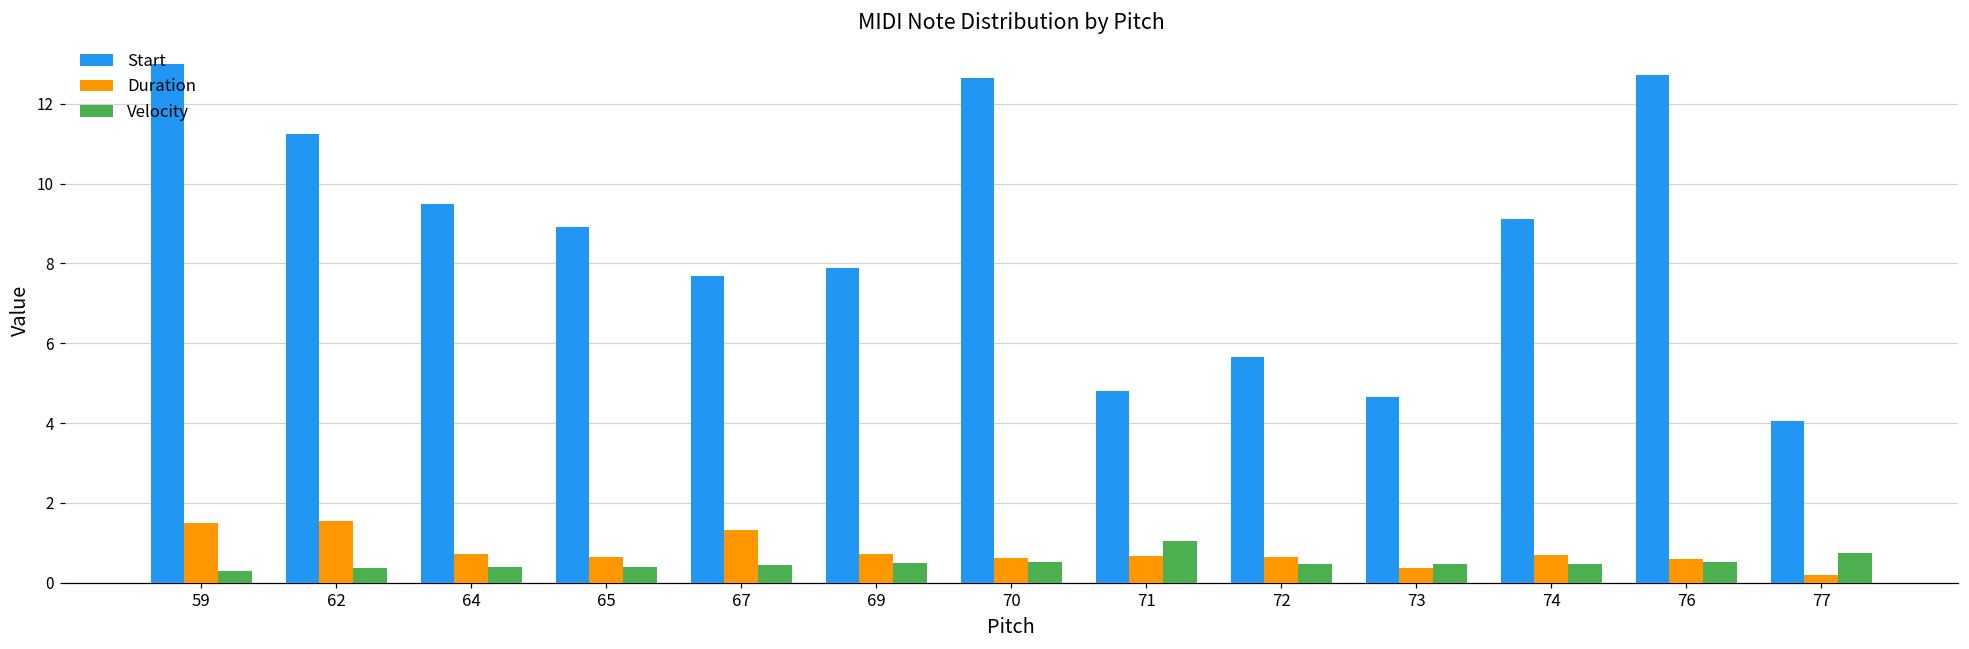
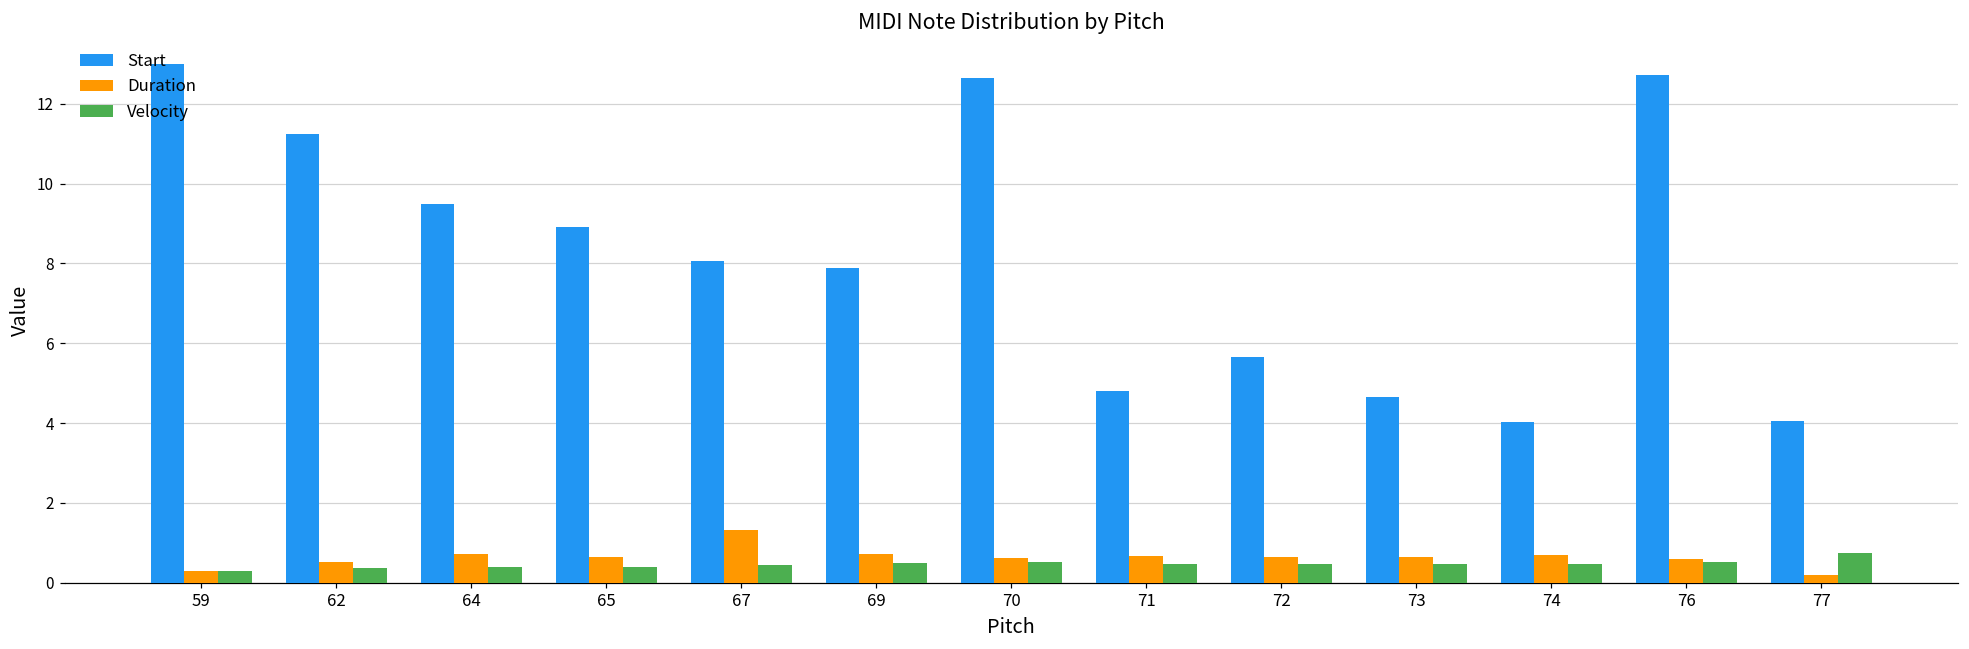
  {
    "Start": {
      "59": 13.0,
      "62": 11.2,
      "64": 9.5,
      "65": 8.9,
-     "67": 7.7,
+     "67": 8.1,
      "69": 7.9,
      "70": 12.6,
      "71": 4.8,
      "72": 5.7,
      "73": 4.7,
-     "74": 9.1,
+     "74": 4.0,
      "76": 12.7,
      "77": 4.0
    },
    "Duration": {
-     "59": 1.5,
-     "62": 1.6,
+     "59": 0.3,
+     "62": 0.5,
      "64": 0.7,
      "65": 0.6,
      "67": 1.3,
      "69": 0.7,
      "70": 0.6,
      "71": 0.7,
      "72": 0.7,
-     "73": 0.4,
+     "73": 0.6,
      "74": 0.7,
      "76": 0.6,
      "77": 0.2
    },
    "Velocity": {
      "59": 0.3,
      "62": 0.4,
      "64": 0.4,
      "65": 0.4,
      "67": 0.5,
      "69": 0.5,
      "70": 0.5,
-     "71": 1.0,
+     "71": 0.5,
      "72": 0.5,
      "73": 0.5,
      "74": 0.5,
      "76": 0.5,
      "77": 0.7
    }
  }
